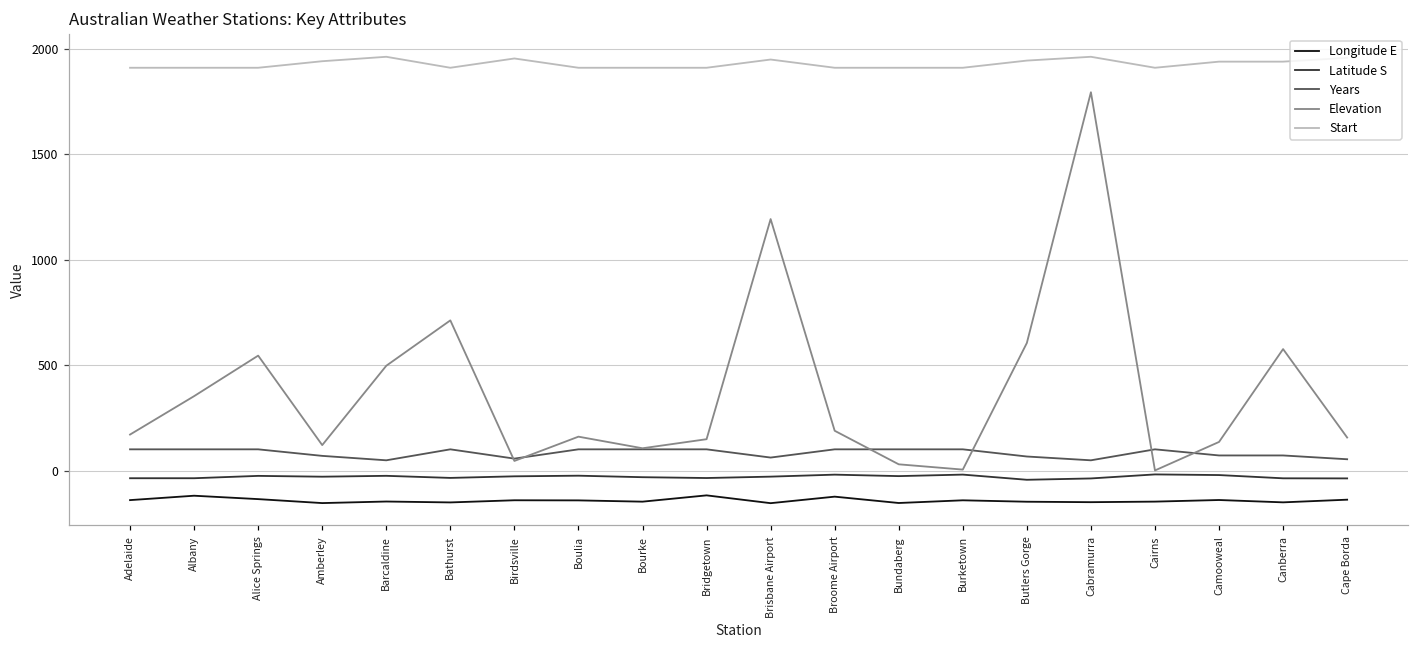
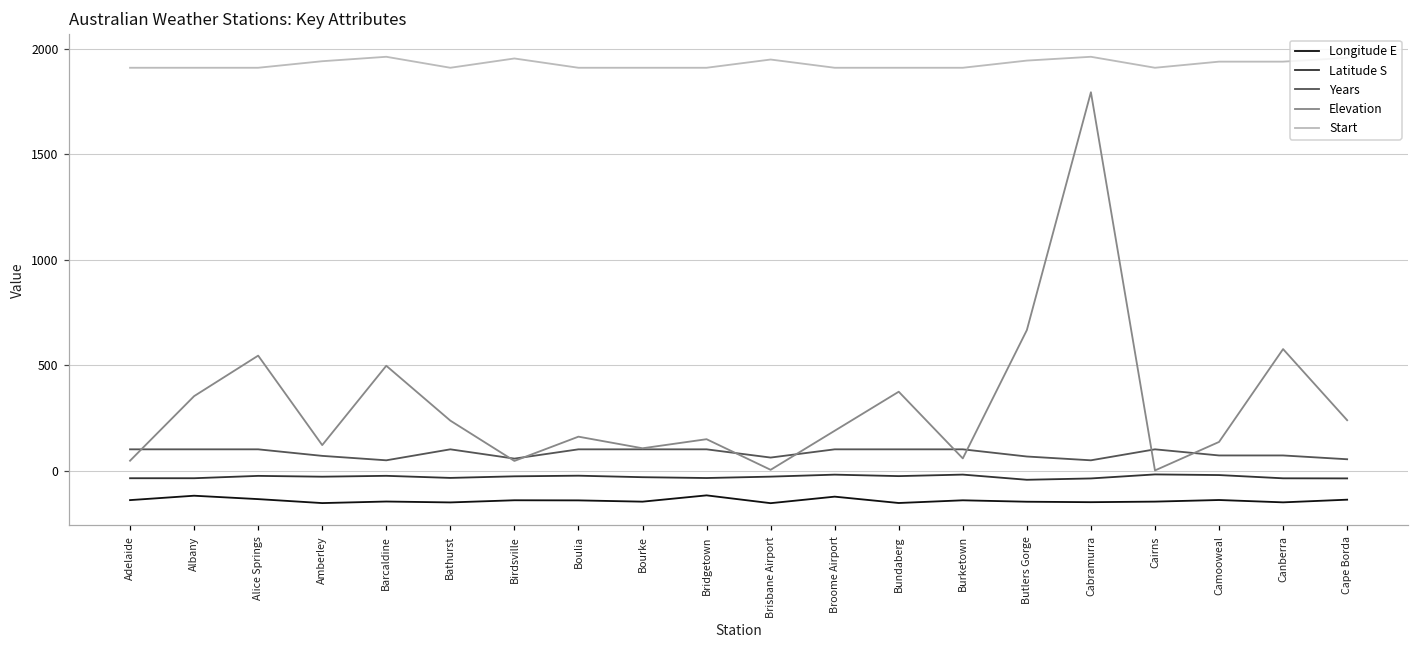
  {
    "Elevation": {
-     "Adelaide": 170,
+     "Adelaide": 50,
      "Albany": 350,
      "Alice Springs": 550,
      "Amberley": 120,
      "Barcaldine": 500,
-     "Bathurst": 710,
+     "Bathurst": 240,
      "Boulia": 160,
      "Bridgetown": 150,
-     "Brisbane Airport": 1190,
+     "Brisbane Airport": 10,
      "Broome Airport": 190,
-     "Bundaberg": 30,
-     "Burketown": 10,
-     "Butlers Gorge": 610,
+     "Bundaberg": 380,
+     "Burketown": 60,
+     "Butlers Gorge": 670,
      "Cabramurra": 1790,
      "Cairns": 0,
      "Camooweal": 140,
      "Canberra": 580,
-     "Cape Borda": 160
+     "Cape Borda": 240
    },
    "Start": {
      "Adelaide": 1910,
      "Albany": 1910,
      "Alice Springs": 1910,
      "Amberley": 1940,
      "Barcaldine": 1960,
      "Bathurst": 1910,
      "Birdsville": 1950,
      "Boulia": 1910,
      "Bourke": 1910,
      "Bridgetown": 1910,
      "Brisbane Airport": 1950,
      "Broome Airport": 1910,
      "Bundaberg": 1910,
      "Burketown": 1910,
      "Butlers Gorge": 1940,
      "Cabramurra": 1960,
      "Cairns": 1910,
      "Camooweal": 1940,
      "Canberra": 1940
    }
  }
